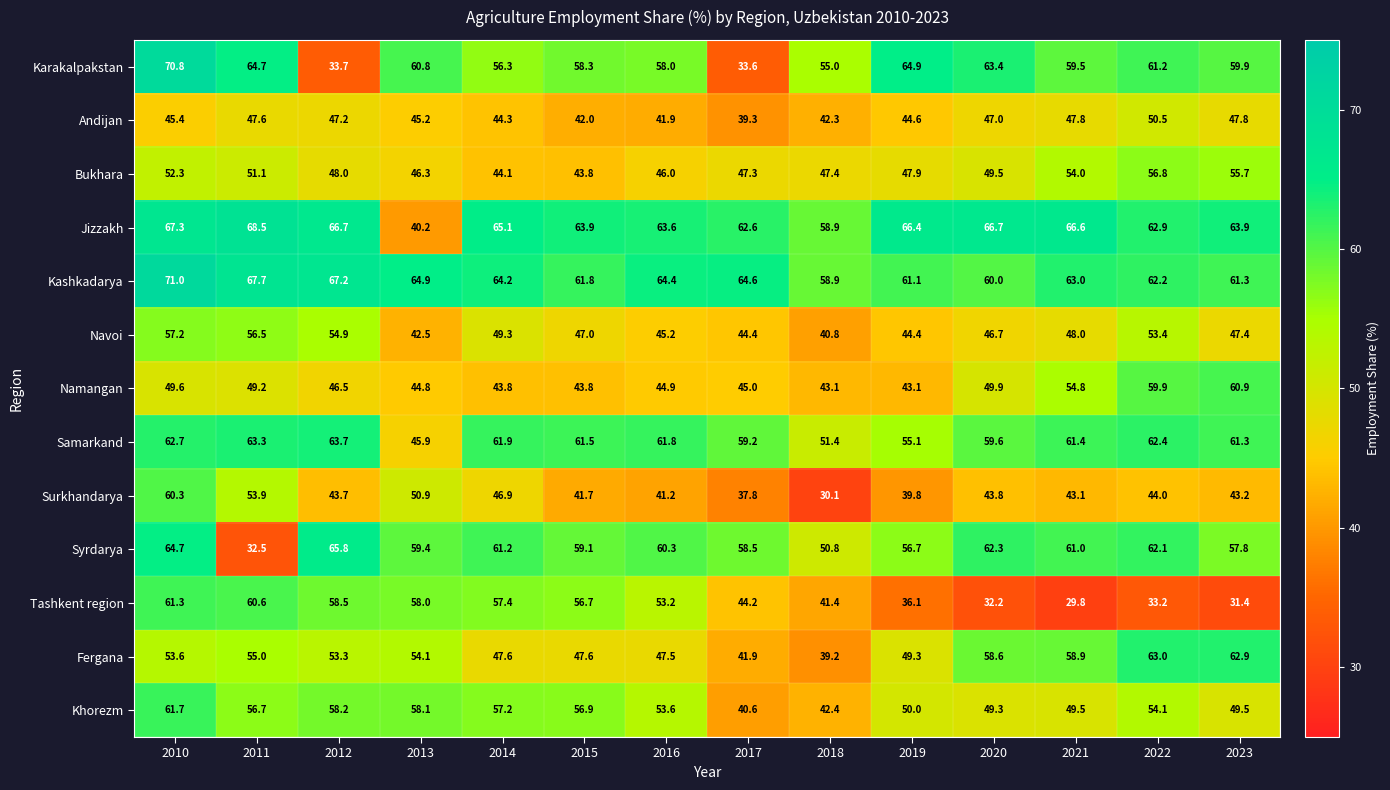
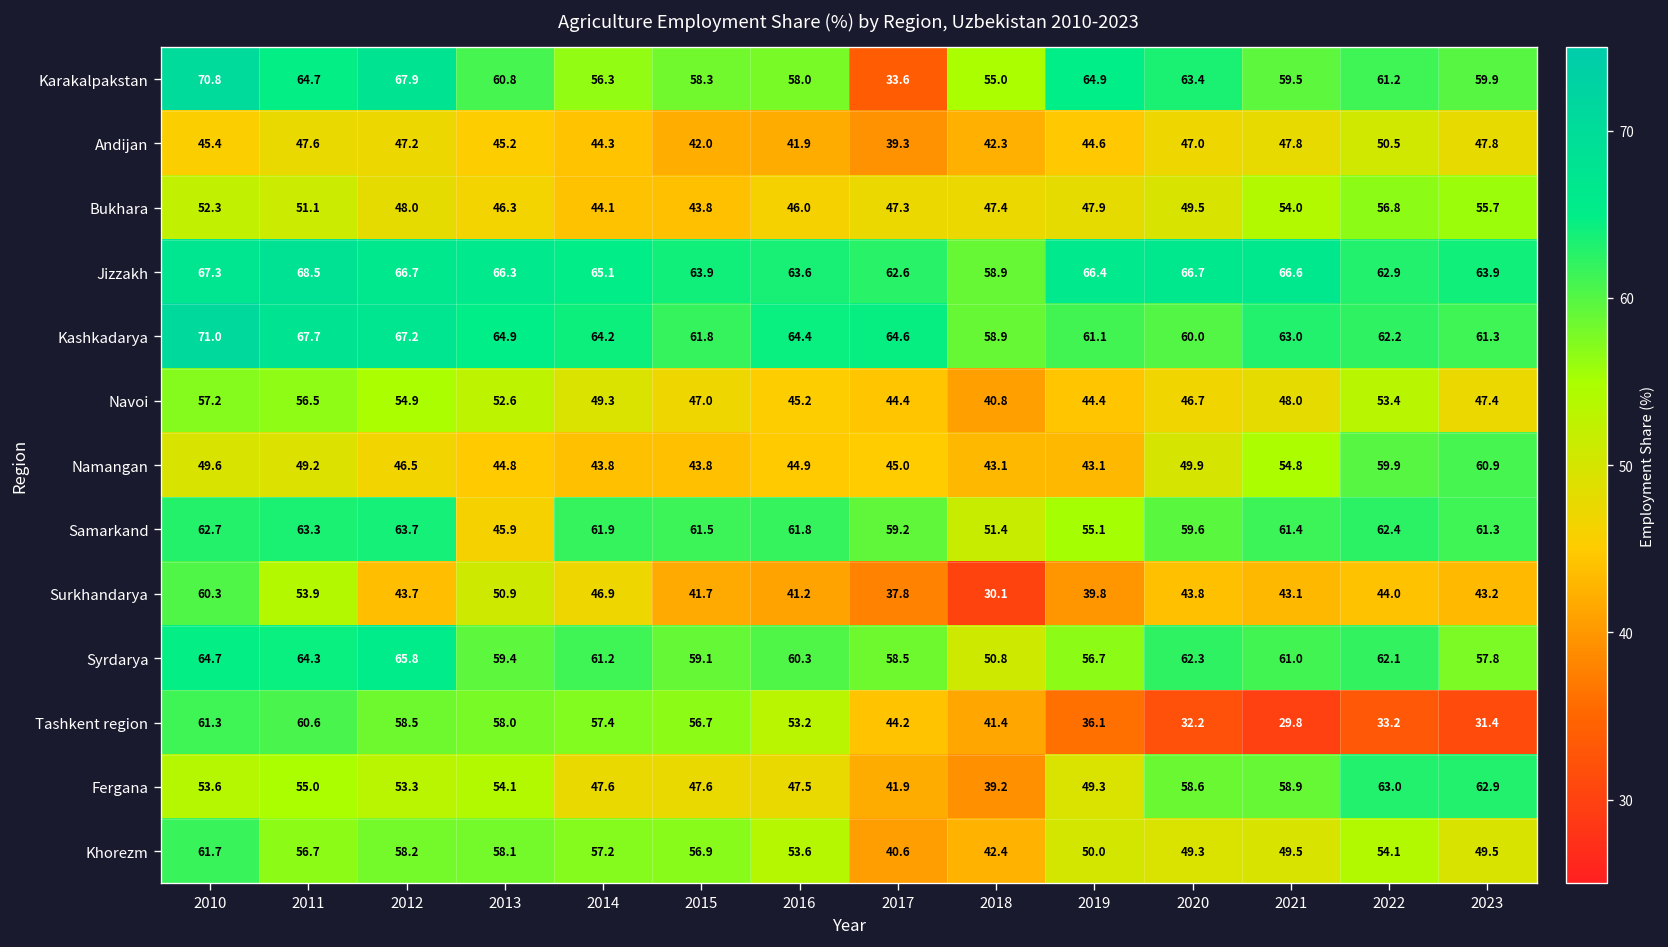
  {
    "Karakalpakstan": {
      "2010": 70.8,
      "2011": 64.7,
-     "2012": 33.7,
+     "2012": 67.9,
      "2013": 60.8,
      "2014": 56.3,
      "2015": 58.3,
      "2016": 58.0,
      "2017": 33.6,
      "2018": 55.0,
      "2019": 64.9,
      "2020": 63.4,
      "2021": 59.5,
      "2022": 61.2,
      "2023": 59.9
    },
    "Andijan": {
      "2010": 45.4,
      "2011": 47.6,
      "2012": 47.2,
      "2013": 45.2,
      "2014": 44.3,
      "2015": 42.0,
      "2016": 41.9,
      "2017": 39.3,
      "2018": 42.3,
      "2019": 44.6,
      "2020": 47.0,
      "2021": 47.8,
      "2022": 50.5,
      "2023": 47.8
    },
    "Bukhara": {
      "2010": 52.3,
      "2011": 51.1,
      "2012": 48.0,
      "2013": 46.3,
      "2014": 44.1,
      "2015": 43.8,
      "2016": 46.0,
      "2017": 47.3,
      "2018": 47.4,
      "2019": 47.9,
      "2020": 49.5,
      "2021": 54.0,
      "2022": 56.8,
      "2023": 55.7
    },
    "Jizzakh": {
      "2010": 67.3,
      "2011": 68.5,
      "2012": 66.7,
-     "2013": 40.2,
+     "2013": 66.3,
      "2014": 65.1,
      "2015": 63.9,
      "2016": 63.6,
      "2017": 62.6,
      "2018": 58.9,
      "2019": 66.4,
      "2020": 66.7,
      "2021": 66.6,
      "2022": 62.9,
      "2023": 63.9
    },
    "Kashkadarya": {
      "2010": 71.0,
      "2011": 67.7,
      "2012": 67.2,
      "2013": 64.9,
      "2014": 64.2,
      "2015": 61.8,
      "2016": 64.4,
      "2017": 64.6,
      "2018": 58.9,
      "2019": 61.1,
      "2020": 60.0,
      "2021": 63.0,
      "2022": 62.2,
      "2023": 61.3
    },
    "Navoi": {
      "2010": 57.2,
      "2011": 56.5,
      "2012": 54.9,
-     "2013": 42.5,
+     "2013": 52.6,
      "2014": 49.3,
      "2015": 47.0,
      "2016": 45.2,
      "2017": 44.4,
      "2018": 40.8,
      "2019": 44.4,
      "2020": 46.7,
      "2021": 48.0,
      "2022": 53.4,
      "2023": 47.4
    },
    "Namangan": {
      "2010": 49.6,
      "2011": 49.2,
      "2012": 46.5,
      "2013": 44.8,
      "2014": 43.8,
      "2015": 43.8,
      "2016": 44.9,
      "2017": 45.0,
      "2018": 43.1,
      "2019": 43.1,
      "2020": 49.9,
      "2021": 54.8,
      "2022": 59.9,
      "2023": 60.9
    },
    "Samarkand": {
      "2010": 62.7,
      "2011": 63.3,
      "2012": 63.7,
      "2013": 45.9,
      "2014": 61.9,
      "2015": 61.5,
      "2016": 61.8,
      "2017": 59.2,
      "2018": 51.4,
      "2019": 55.1,
      "2020": 59.6,
      "2021": 61.4,
      "2022": 62.4,
      "2023": 61.3
    },
    "Surkhandarya": {
      "2010": 60.3,
      "2011": 53.9,
      "2012": 43.7,
      "2013": 50.9,
      "2014": 46.9,
      "2015": 41.7,
      "2016": 41.2,
      "2017": 37.8,
      "2018": 30.1,
      "2019": 39.8,
      "2020": 43.8,
      "2021": 43.1,
      "2022": 44.0,
      "2023": 43.2
    },
    "Syrdarya": {
      "2010": 64.7,
-     "2011": 32.5,
+     "2011": 64.3,
      "2012": 65.8,
      "2013": 59.4,
      "2014": 61.2,
      "2015": 59.1,
      "2016": 60.3,
      "2017": 58.5,
      "2018": 50.8,
      "2019": 56.7,
      "2020": 62.3,
      "2021": 61.0,
      "2022": 62.1,
      "2023": 57.8
    },
    "Tashkent region": {
      "2010": 61.3,
      "2011": 60.6,
      "2012": 58.5,
      "2013": 58.0,
      "2014": 57.4,
      "2015": 56.7,
      "2016": 53.2,
      "2017": 44.2,
      "2018": 41.4,
      "2019": 36.1,
      "2020": 32.2,
      "2021": 29.8,
      "2022": 33.2,
      "2023": 31.4
    },
    "Fergana": {
      "2010": 53.6,
      "2011": 55.0,
      "2012": 53.3,
      "2013": 54.1,
      "2014": 47.6,
      "2015": 47.6,
      "2016": 47.5,
      "2017": 41.9,
      "2018": 39.2,
      "2019": 49.3,
      "2020": 58.6,
      "2021": 58.9,
      "2022": 63.0,
      "2023": 62.9
    },
    "Khorezm": {
      "2010": 61.7,
      "2011": 56.7,
      "2012": 58.2,
      "2013": 58.1,
      "2014": 57.2,
      "2015": 56.9,
      "2016": 53.6,
      "2017": 40.6,
      "2018": 42.4,
      "2019": 50.0,
      "2020": 49.3,
      "2021": 49.5,
      "2022": 54.1,
      "2023": 49.5
    }
  }
